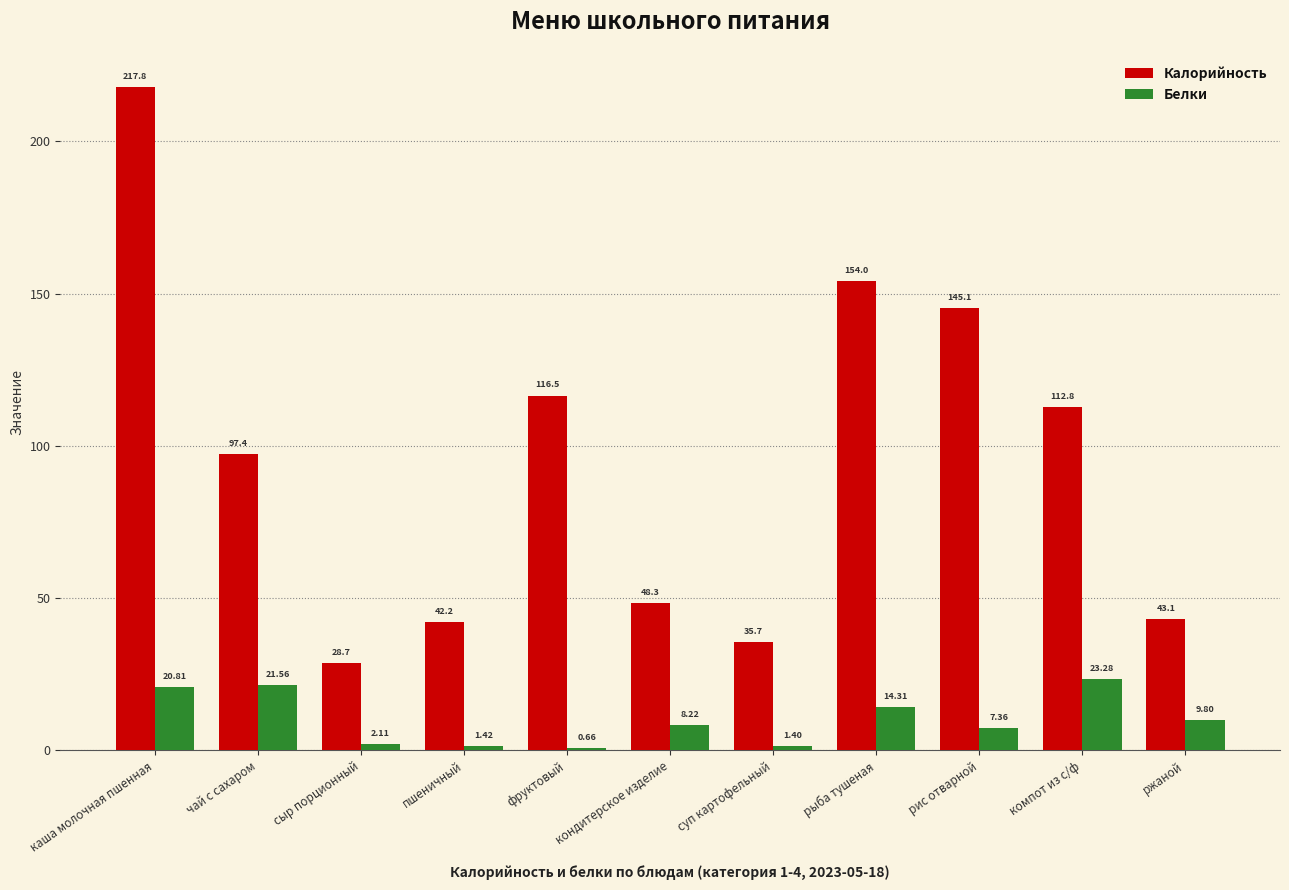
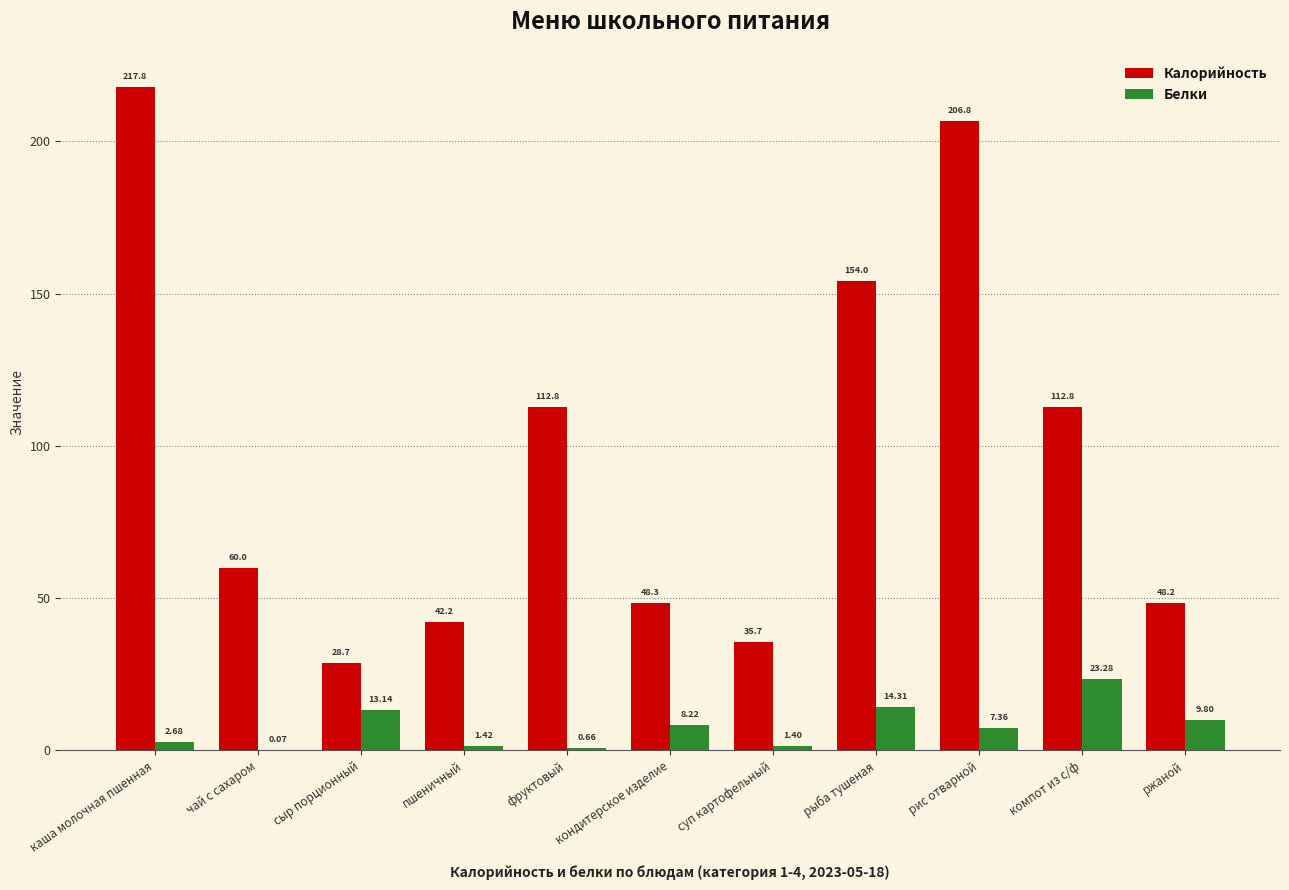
  {
    "Калорийность": {
      "каша молочная пшенная": 217.8,
-     "чай с сахаром": 97.4,
+     "чай с сахаром": 60.0,
      "сыр порционный": 28.7,
      "пшеничный": 42.2,
-     "фруктовый": 116.5,
+     "фруктовый": 112.8,
      "кондитерское изделие": 48.3,
      "суп картофельный": 35.7,
      "рыба тушеная": 154.0,
-     "рис отварной": 145.1,
+     "рис отварной": 206.8,
      "компот из с/ф": 112.8,
-     "ржаной": 43.1
+     "ржаной": 48.2
    },
    "Белки": {
-     "каша молочная пшенная": 20.81,
-     "чай с сахаром": 21.56,
-     "сыр порционный": 2.11,
+     "каша молочная пшенная": 2.68,
+     "чай с сахаром": 0.07,
+     "сыр порционный": 13.14,
      "пшеничный": 1.42,
      "фруктовый": 0.66,
      "кондитерское изделие": 8.22,
      "суп картофельный": 1.40,
      "рыба тушеная": 14.31,
      "рис отварной": 7.36,
      "компот из с/ф": 23.28,
      "ржаной": 9.80
    }
  }
